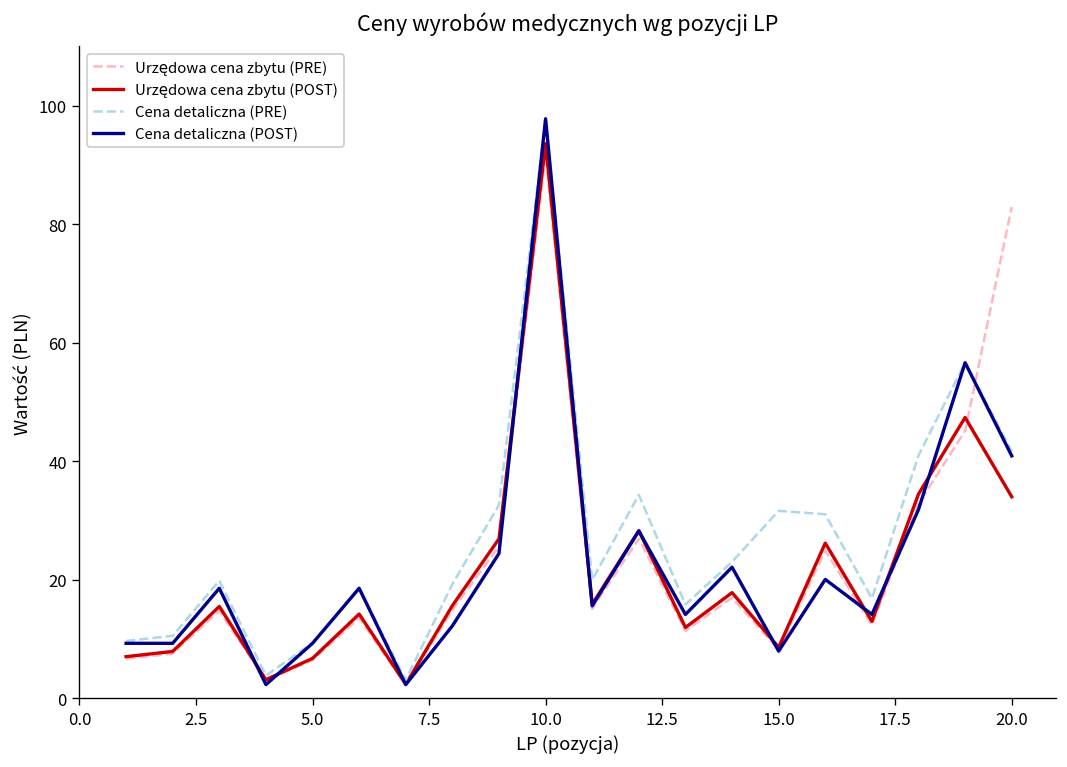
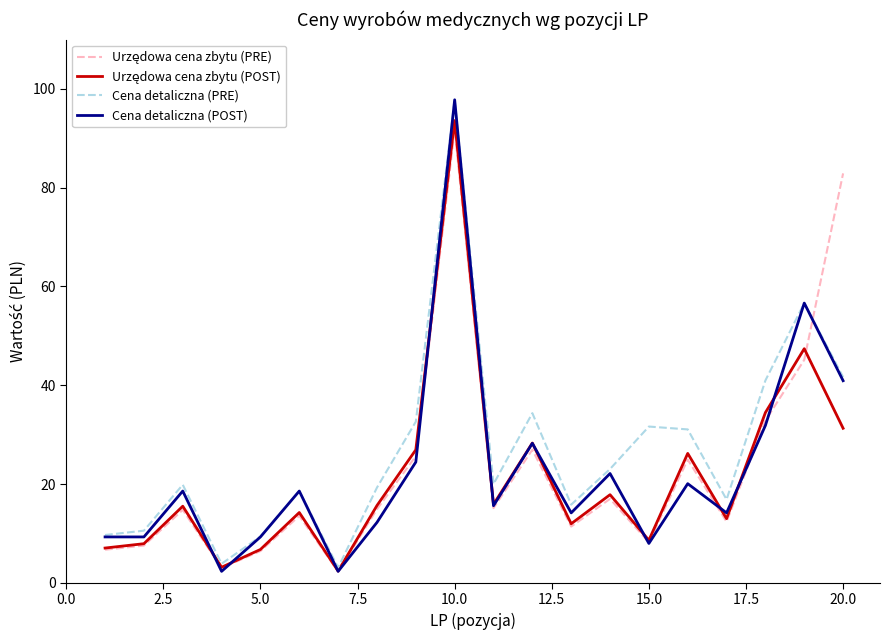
  {
    "Urzędowa cena zbytu (PRE)": {
      "10.0": 92,
      "20.0": 83
    },
    "Urzędowa cena zbytu (POST)": {
      "10.0": 94,
-     "20.0": 34
+     "20.0": 31
    },
    "Cena detaliczna (PRE)": {
      "15.0": 32,
      "20.0": 42
    },
    "Cena detaliczna (POST)": {
      "20.0": 41
    }
  }
